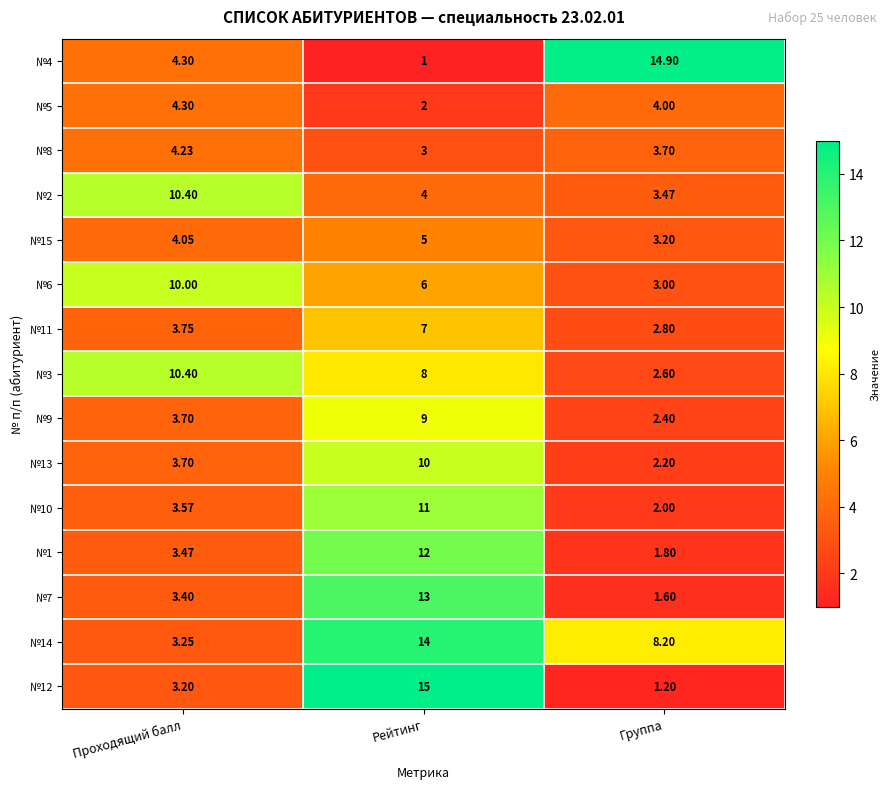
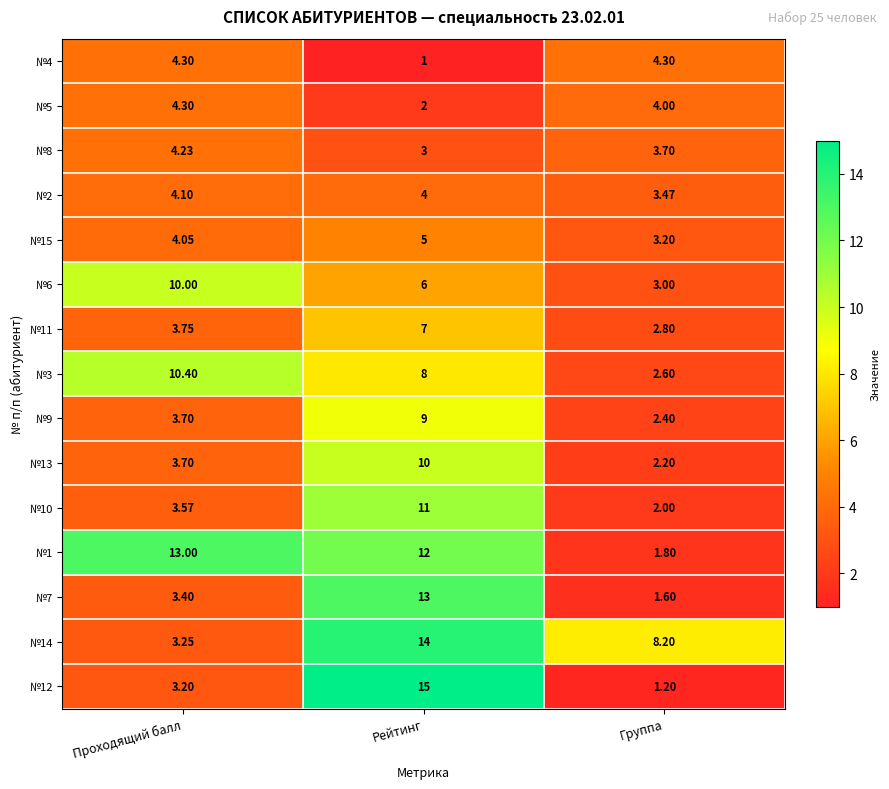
  {
    "№4": {
      "Проходящий балл": 4.30,
      "Рейтинг": 1,
-     "Группа": 14.90
+     "Группа": 4.30
    },
    "№5": {
      "Проходящий балл": 4.30,
      "Рейтинг": 2,
      "Группа": 4.00
    },
    "№8": {
      "Проходящий балл": 4.23,
      "Рейтинг": 3,
      "Группа": 3.70
    },
    "№2": {
-     "Проходящий балл": 10.40,
+     "Проходящий балл": 4.10,
      "Рейтинг": 4,
      "Группа": 3.47
    },
    "№15": {
      "Проходящий балл": 4.05,
      "Рейтинг": 5,
      "Группа": 3.20
    },
    "№6": {
      "Проходящий балл": 10.00,
      "Рейтинг": 6,
      "Группа": 3.00
    },
    "№11": {
      "Проходящий балл": 3.75,
      "Рейтинг": 7,
      "Группа": 2.80
    },
    "№3": {
      "Проходящий балл": 10.40,
      "Рейтинг": 8,
      "Группа": 2.60
    },
    "№9": {
      "Проходящий балл": 3.70,
      "Рейтинг": 9,
      "Группа": 2.40
    },
    "№13": {
      "Проходящий балл": 3.70,
      "Рейтинг": 10,
      "Группа": 2.20
    },
    "№10": {
      "Проходящий балл": 3.57,
      "Рейтинг": 11,
      "Группа": 2.00
    },
    "№1": {
-     "Проходящий балл": 3.47,
+     "Проходящий балл": 13.00,
      "Рейтинг": 12,
      "Группа": 1.80
    },
    "№7": {
      "Проходящий балл": 3.40,
      "Рейтинг": 13,
      "Группа": 1.60
    },
    "№14": {
      "Проходящий балл": 3.25,
      "Рейтинг": 14,
      "Группа": 8.20
    },
    "№12": {
      "Проходящий балл": 3.20,
      "Рейтинг": 15,
      "Группа": 1.20
    }
  }
